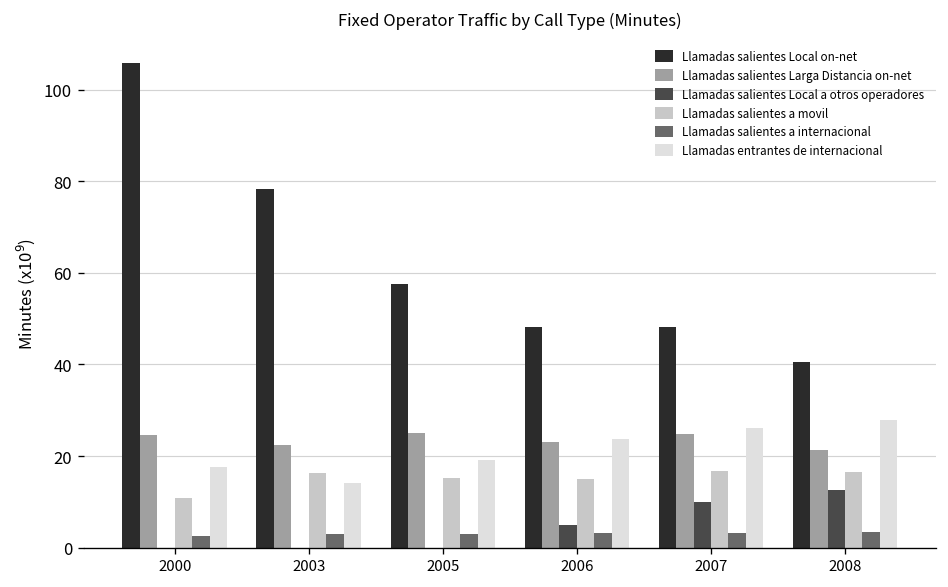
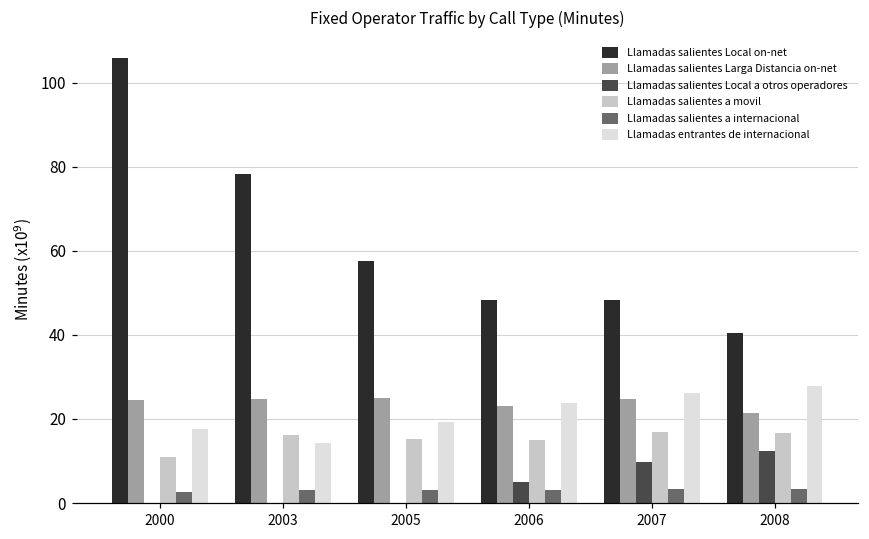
  {
    "Llamadas salientes Larga Distancia on-net": {
      "2000": 25,
-     "2003": 22,
+     "2003": 25,
      "2005": 25,
      "2006": 23,
      "2007": 25,
      "2008": 21
    }
  }
